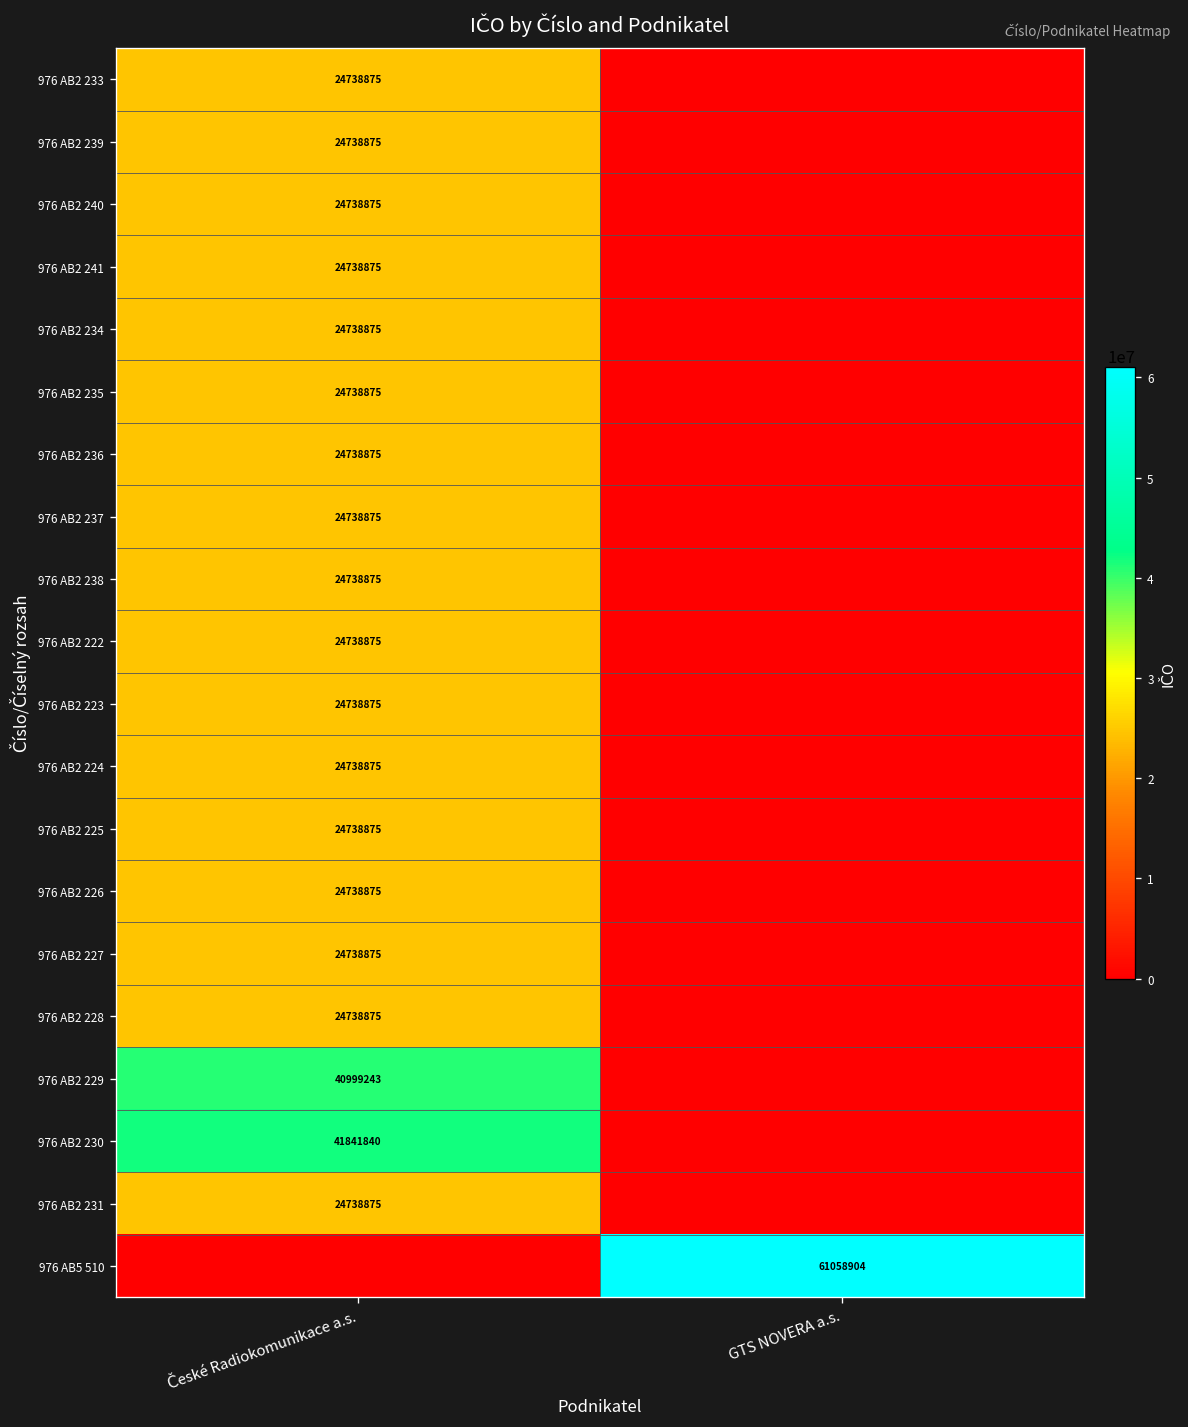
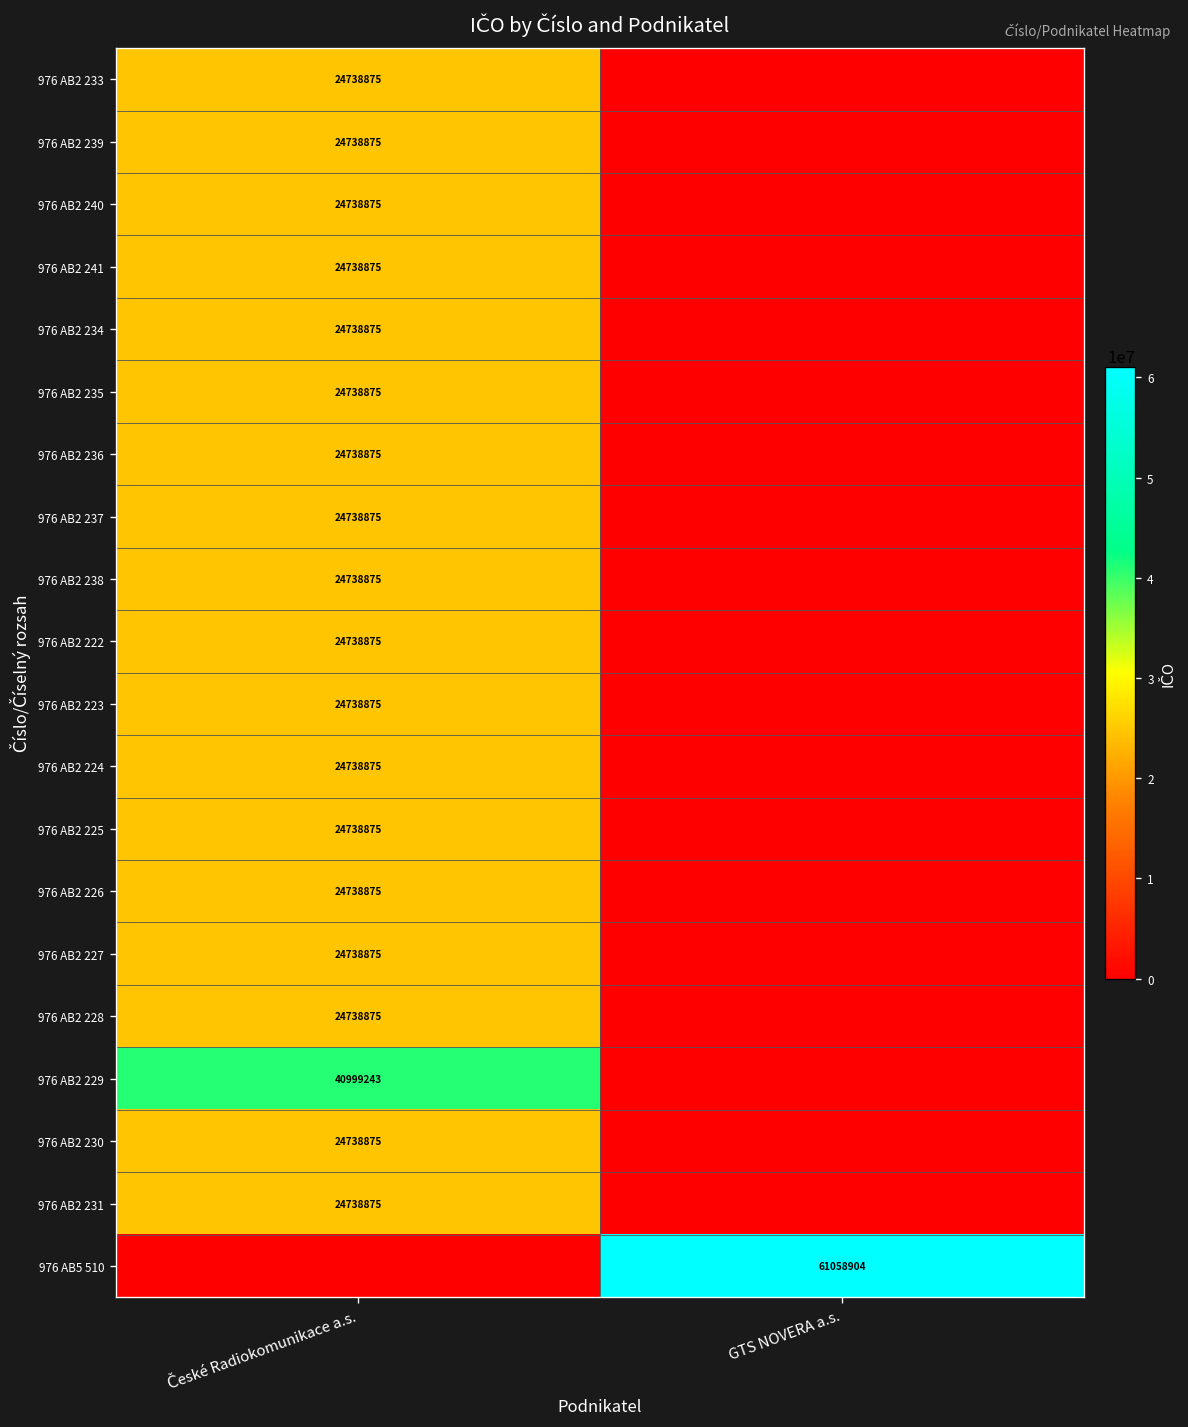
  {
    "976 AB2 233": {
      "České Radiokomunikace a.s.": 24738875
    },
    "976 AB2 239": {
      "České Radiokomunikace a.s.": 24738875
    },
    "976 AB2 240": {
      "České Radiokomunikace a.s.": 24738875
    },
    "976 AB2 241": {
      "České Radiokomunikace a.s.": 24738875
    },
    "976 AB2 234": {
      "České Radiokomunikace a.s.": 24738875
    },
    "976 AB2 235": {
      "České Radiokomunikace a.s.": 24738875
    },
    "976 AB2 236": {
      "České Radiokomunikace a.s.": 24738875
    },
    "976 AB2 237": {
      "České Radiokomunikace a.s.": 24738875
    },
    "976 AB2 238": {
      "České Radiokomunikace a.s.": 24738875
    },
    "976 AB2 222": {
      "České Radiokomunikace a.s.": 24738875
    },
    "976 AB2 223": {
      "České Radiokomunikace a.s.": 24738875
    },
    "976 AB2 224": {
      "České Radiokomunikace a.s.": 24738875
    },
    "976 AB2 225": {
      "České Radiokomunikace a.s.": 24738875
    },
    "976 AB2 226": {
      "České Radiokomunikace a.s.": 24738875
    },
    "976 AB2 227": {
      "České Radiokomunikace a.s.": 24738875
    },
    "976 AB2 228": {
      "České Radiokomunikace a.s.": 24738875
    },
    "976 AB2 229": {
      "České Radiokomunikace a.s.": 40999243
    },
    "976 AB2 230": {
-     "České Radiokomunikace a.s.": 41841840
+     "České Radiokomunikace a.s.": 24738875
    },
    "976 AB2 231": {
      "České Radiokomunikace a.s.": 24738875
    },
    "976 AB5 510": {
      "GTS NOVERA a.s.": 61058904
    }
  }
